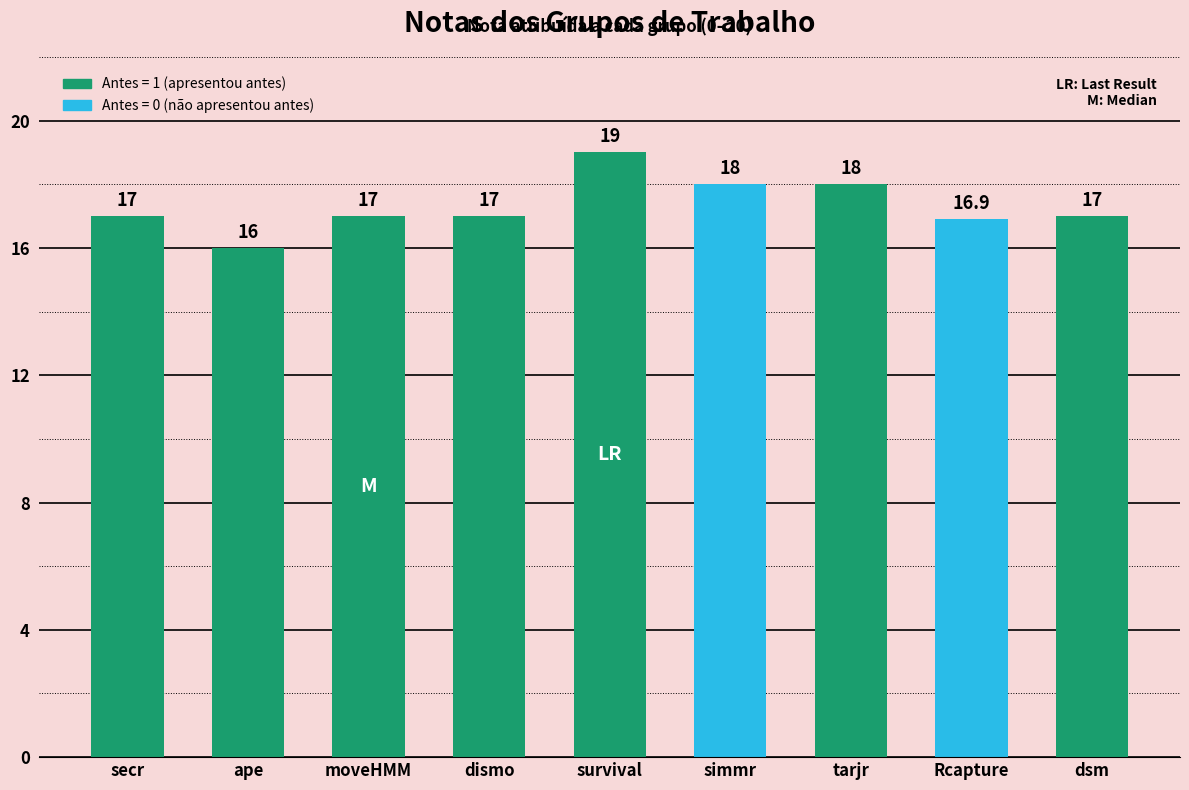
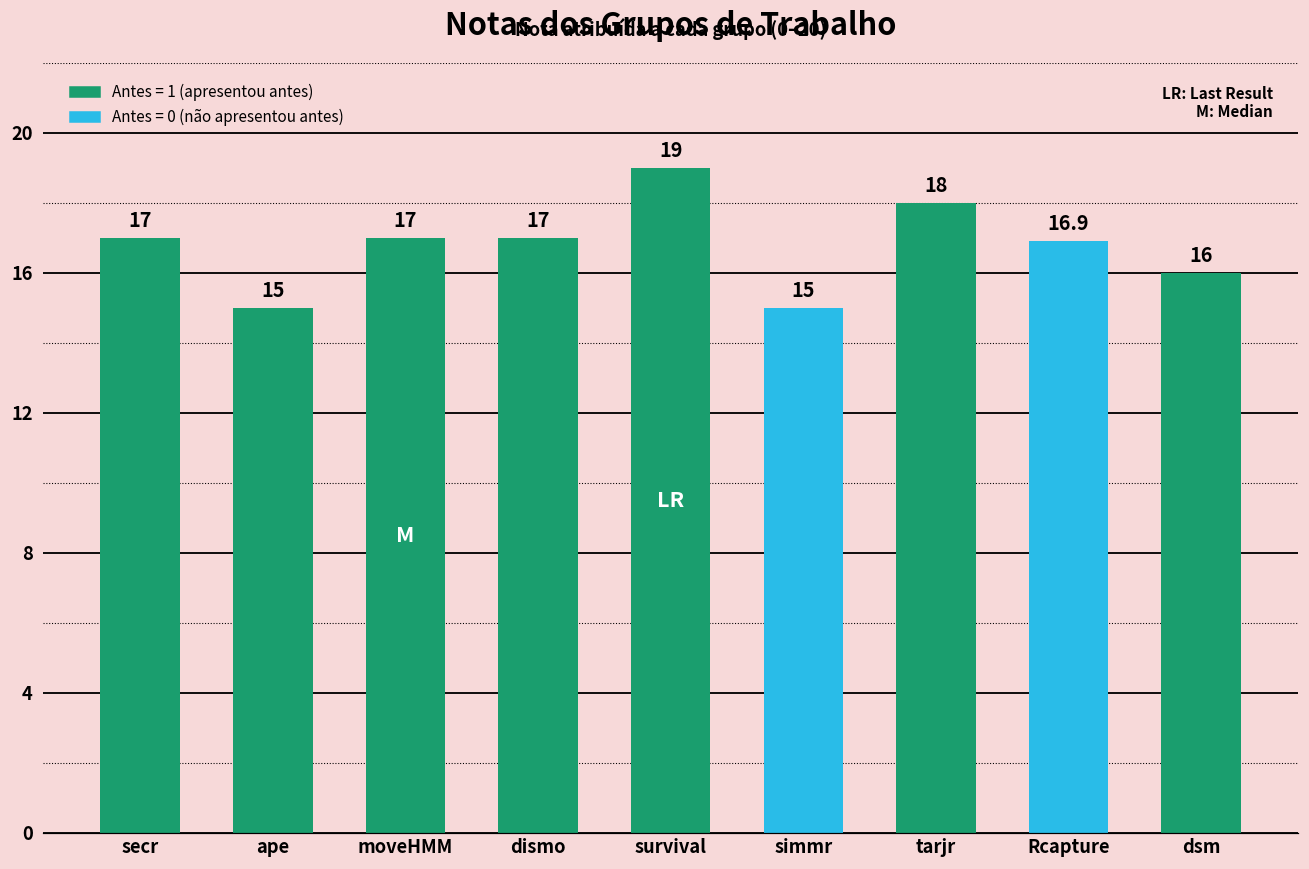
  {
    "secr": 17,
-   "ape": 16,
+   "ape": 15,
    "moveHMM": 17,
    "dismo": 17,
    "survival": 19,
-   "simmr": 18,
+   "simmr": 15,
    "tarjr": 18,
    "Rcapture": 16.9,
-   "dsm": 17
+   "dsm": 16
  }
